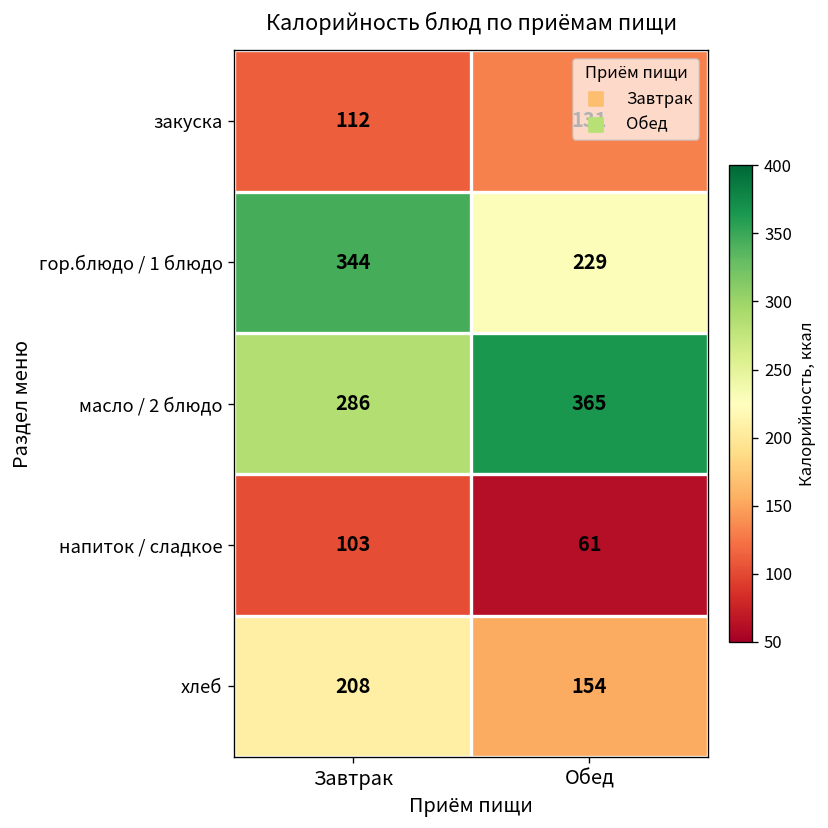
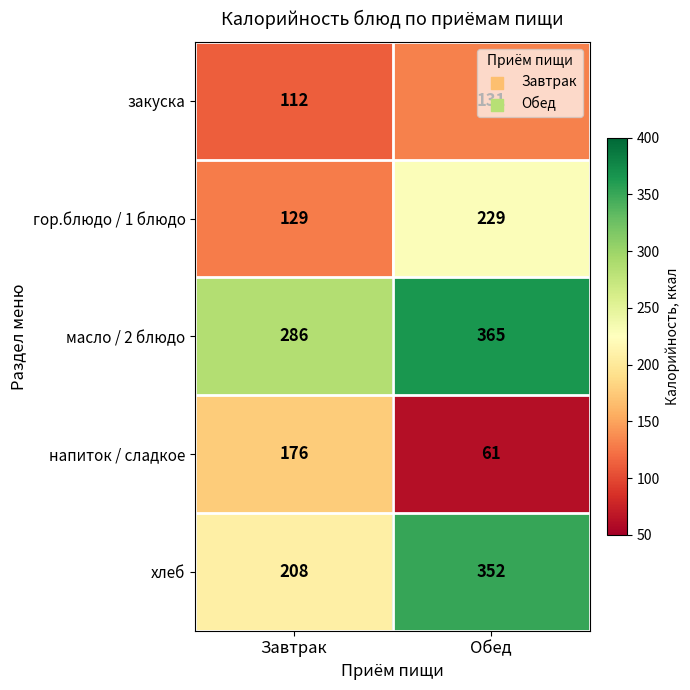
  {
    "закуска": {
      "Завтрак": 112
    },
    "гор.блюдо / 1 блюдо": {
-     "Завтрак": 344,
+     "Завтрак": 129,
      "Обед": 229
    },
    "масло / 2 блюдо": {
      "Завтрак": 286,
      "Обед": 365
    },
    "напиток / сладкое": {
-     "Завтрак": 103,
+     "Завтрак": 176,
      "Обед": 61
    },
    "хлеб": {
      "Завтрак": 208,
-     "Обед": 154
+     "Обед": 352
    }
  }
